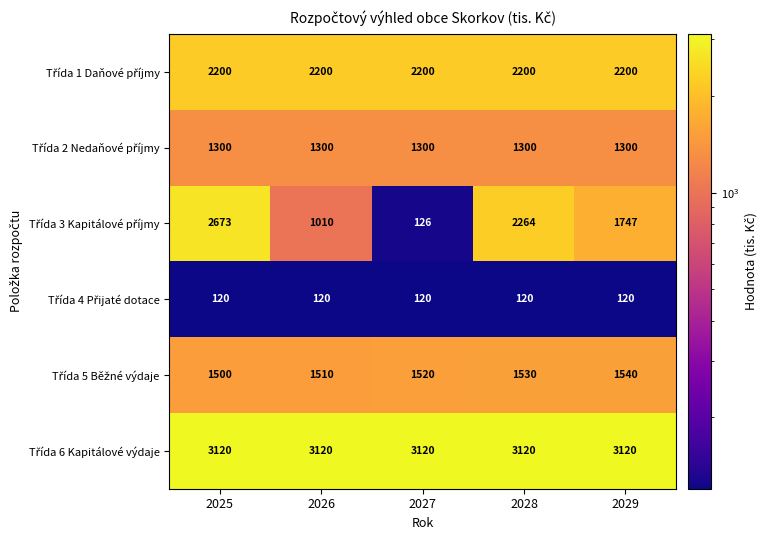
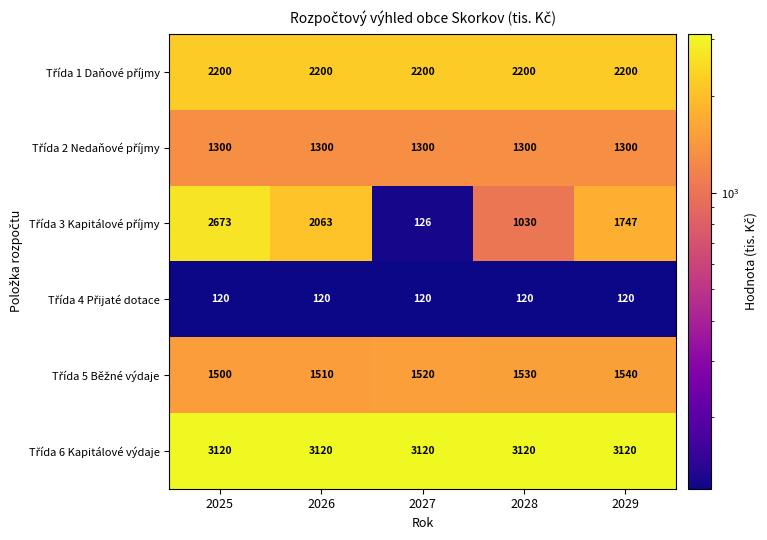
  {
    "Třída 1 Daňové příjmy": {
      "2025": 2200,
      "2026": 2200,
      "2027": 2200,
      "2028": 2200,
      "2029": 2200
    },
    "Třída 2 Nedaňové příjmy": {
      "2025": 1300,
      "2026": 1300,
      "2027": 1300,
      "2028": 1300,
      "2029": 1300
    },
    "Třída 3 Kapitálové příjmy": {
      "2025": 2673,
-     "2026": 1010,
+     "2026": 2063,
      "2027": 126,
-     "2028": 2264,
+     "2028": 1030,
      "2029": 1747
    },
    "Třída 4 Přijaté dotace": {
      "2025": 120,
      "2026": 120,
      "2027": 120,
      "2028": 120,
      "2029": 120
    },
    "Třída 5 Běžné výdaje": {
      "2025": 1500,
      "2026": 1510,
      "2027": 1520,
      "2028": 1530,
      "2029": 1540
    },
    "Třída 6 Kapitálové výdaje": {
      "2025": 3120,
      "2026": 3120,
      "2027": 3120,
      "2028": 3120,
      "2029": 3120
    }
  }
